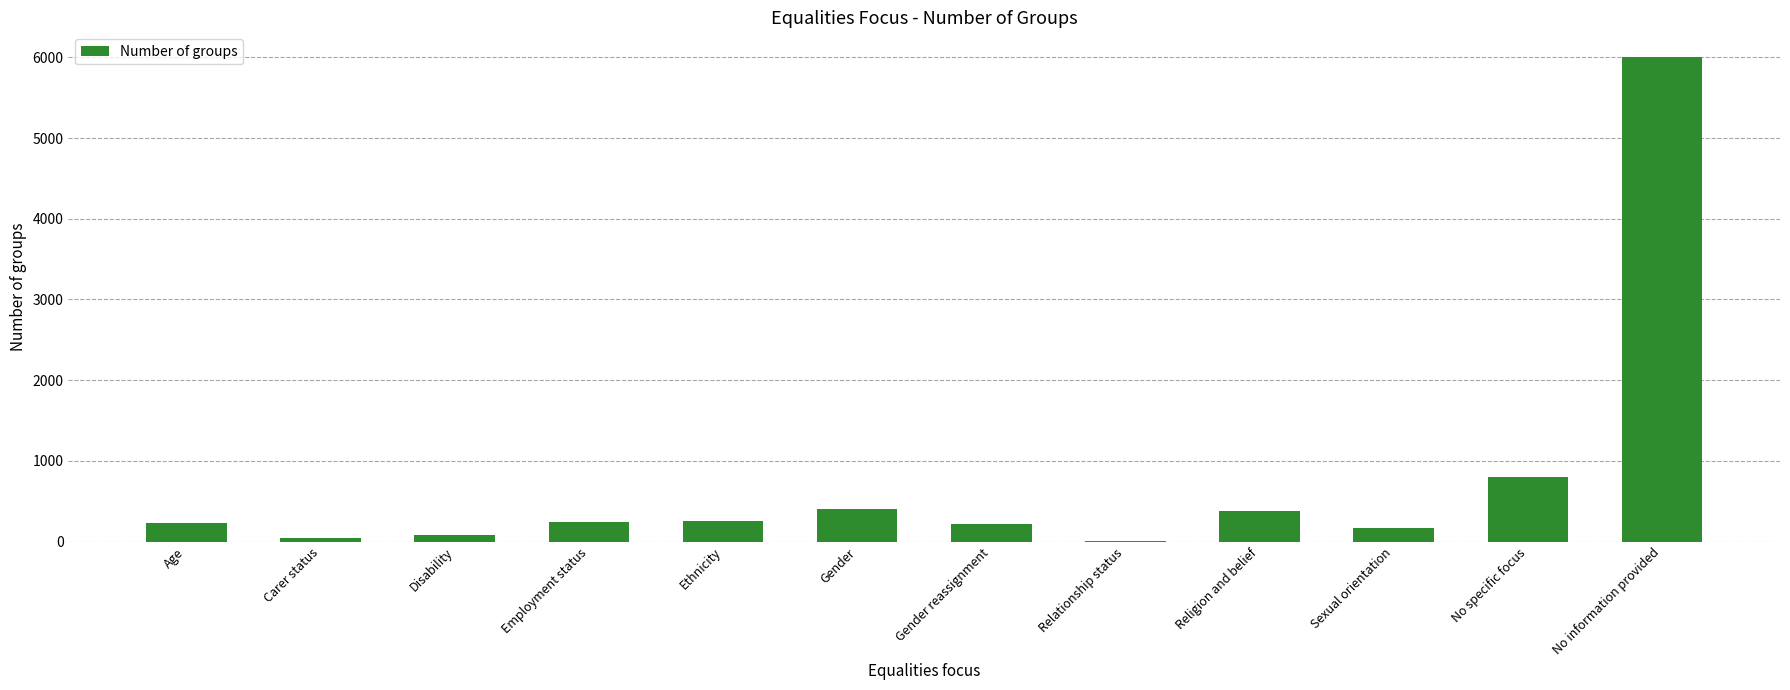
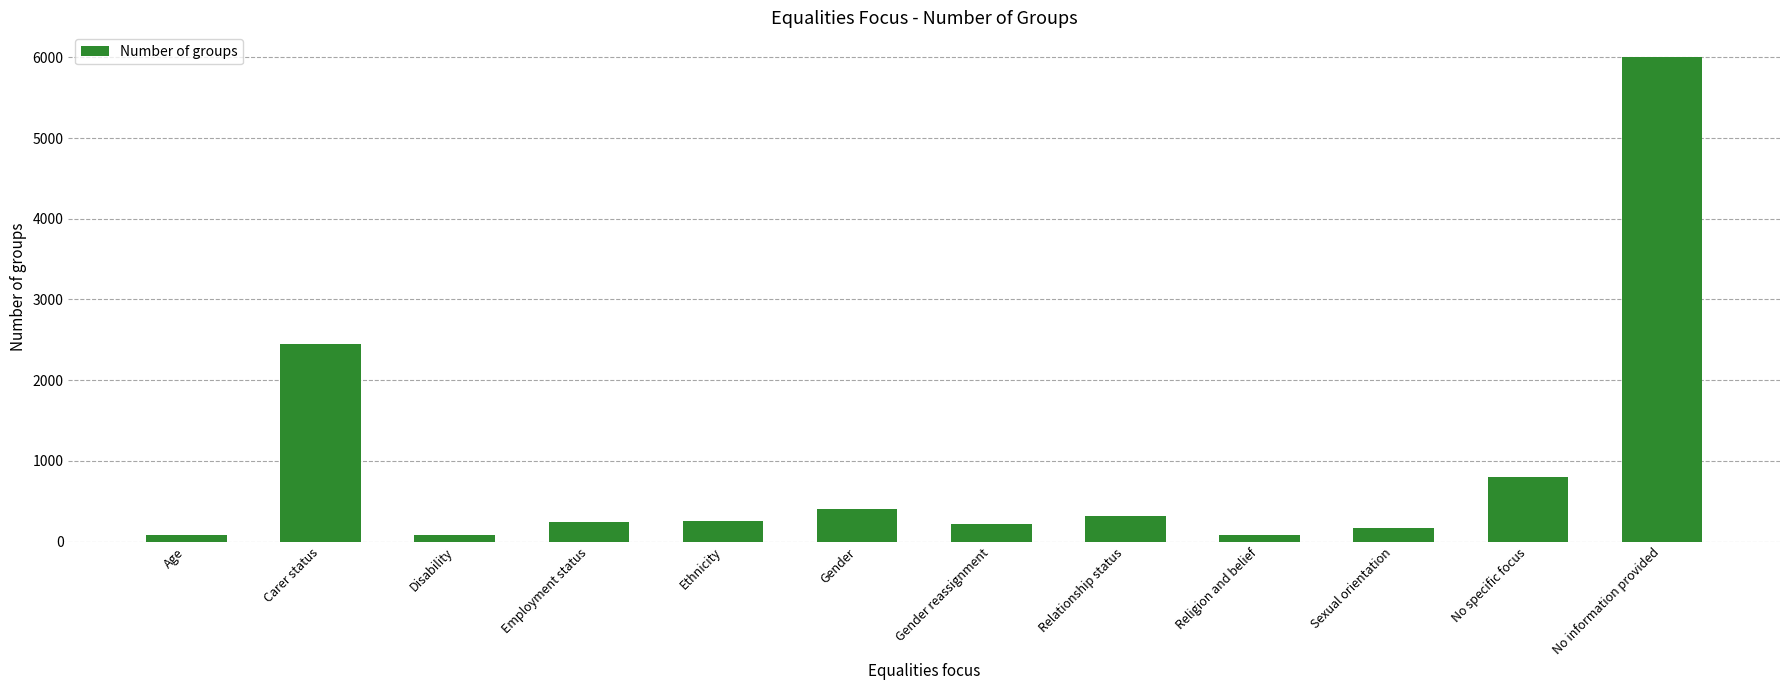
  {
-   "Age": 200,
-   "Carer status": 0,
+   "Age": 100,
+   "Carer status": 2400,
    "Disability": 100,
    "Employment status": 200,
    "Ethnicity": 200,
    "Gender": 400,
    "Gender reassignment": 200,
-   "Relationship status": 0,
-   "Religion and belief": 400,
+   "Relationship status": 300,
+   "Religion and belief": 100,
    "Sexual orientation": 200,
    "No specific focus": 800,
    "No information provided": 6000
  }
